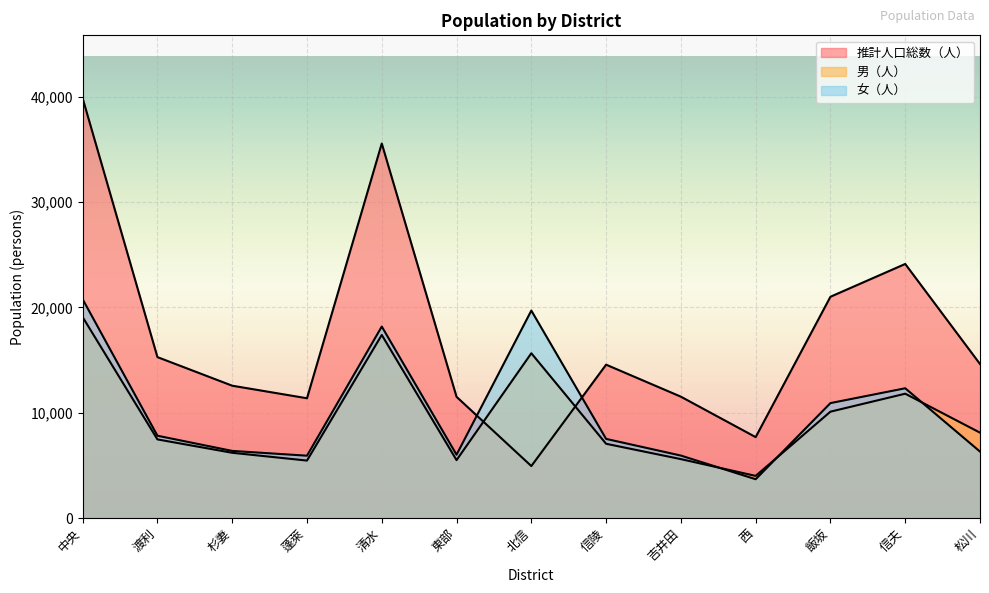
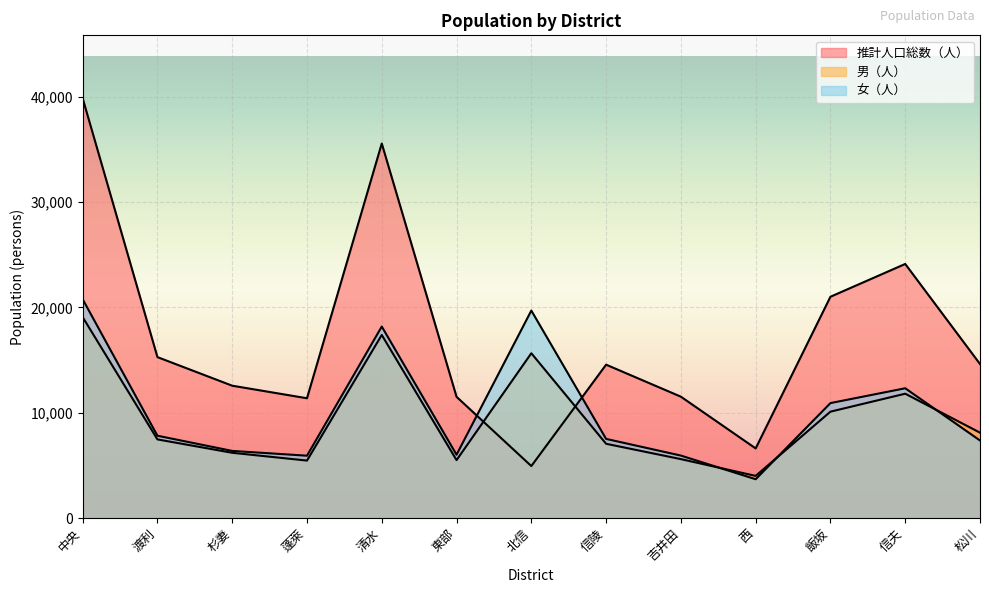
  {
    "推計人口総数（人）": {
      "中央": "39,900",
      "渡利": "15,300",
      "杉妻": "12,600",
      "蓬萊": "11,400",
      "清水": "35,600",
      "東部": "11,500",
      "北信": "4,900",
      "信陵": "14,600",
      "吉井田": "11,500",
-     "西": "7,700",
+     "西": "6,600",
      "飯坂": "21,000",
      "信夫": "24,100",
      "松川": "14,600"
    },
    "男（人）": {
      "中央": "19,100",
      "渡利": "7,500",
      "蓬萊": "5,500",
      "清水": "17,400",
      "東部": "5,500",
      "北信": "15,600",
      "信陵": "7,100",
      "吉井田": "5,600",
      "西": "4,000",
      "飯坂": "10,100",
      "信夫": "11,800",
      "松川": "8,100"
    },
    "女（人）": {
      "中央": "20,800",
      "渡利": "7,800",
      "蓬萊": "5,900",
      "清水": "18,200",
      "東部": "6,000",
      "北信": "19,700",
      "信陵": "7,500",
      "吉井田": "5,900",
      "西": "3,700",
      "飯坂": "10,900",
      "信夫": "12,300",
-     "松川": "6,300"
+     "松川": "7,400"
    }
  }
